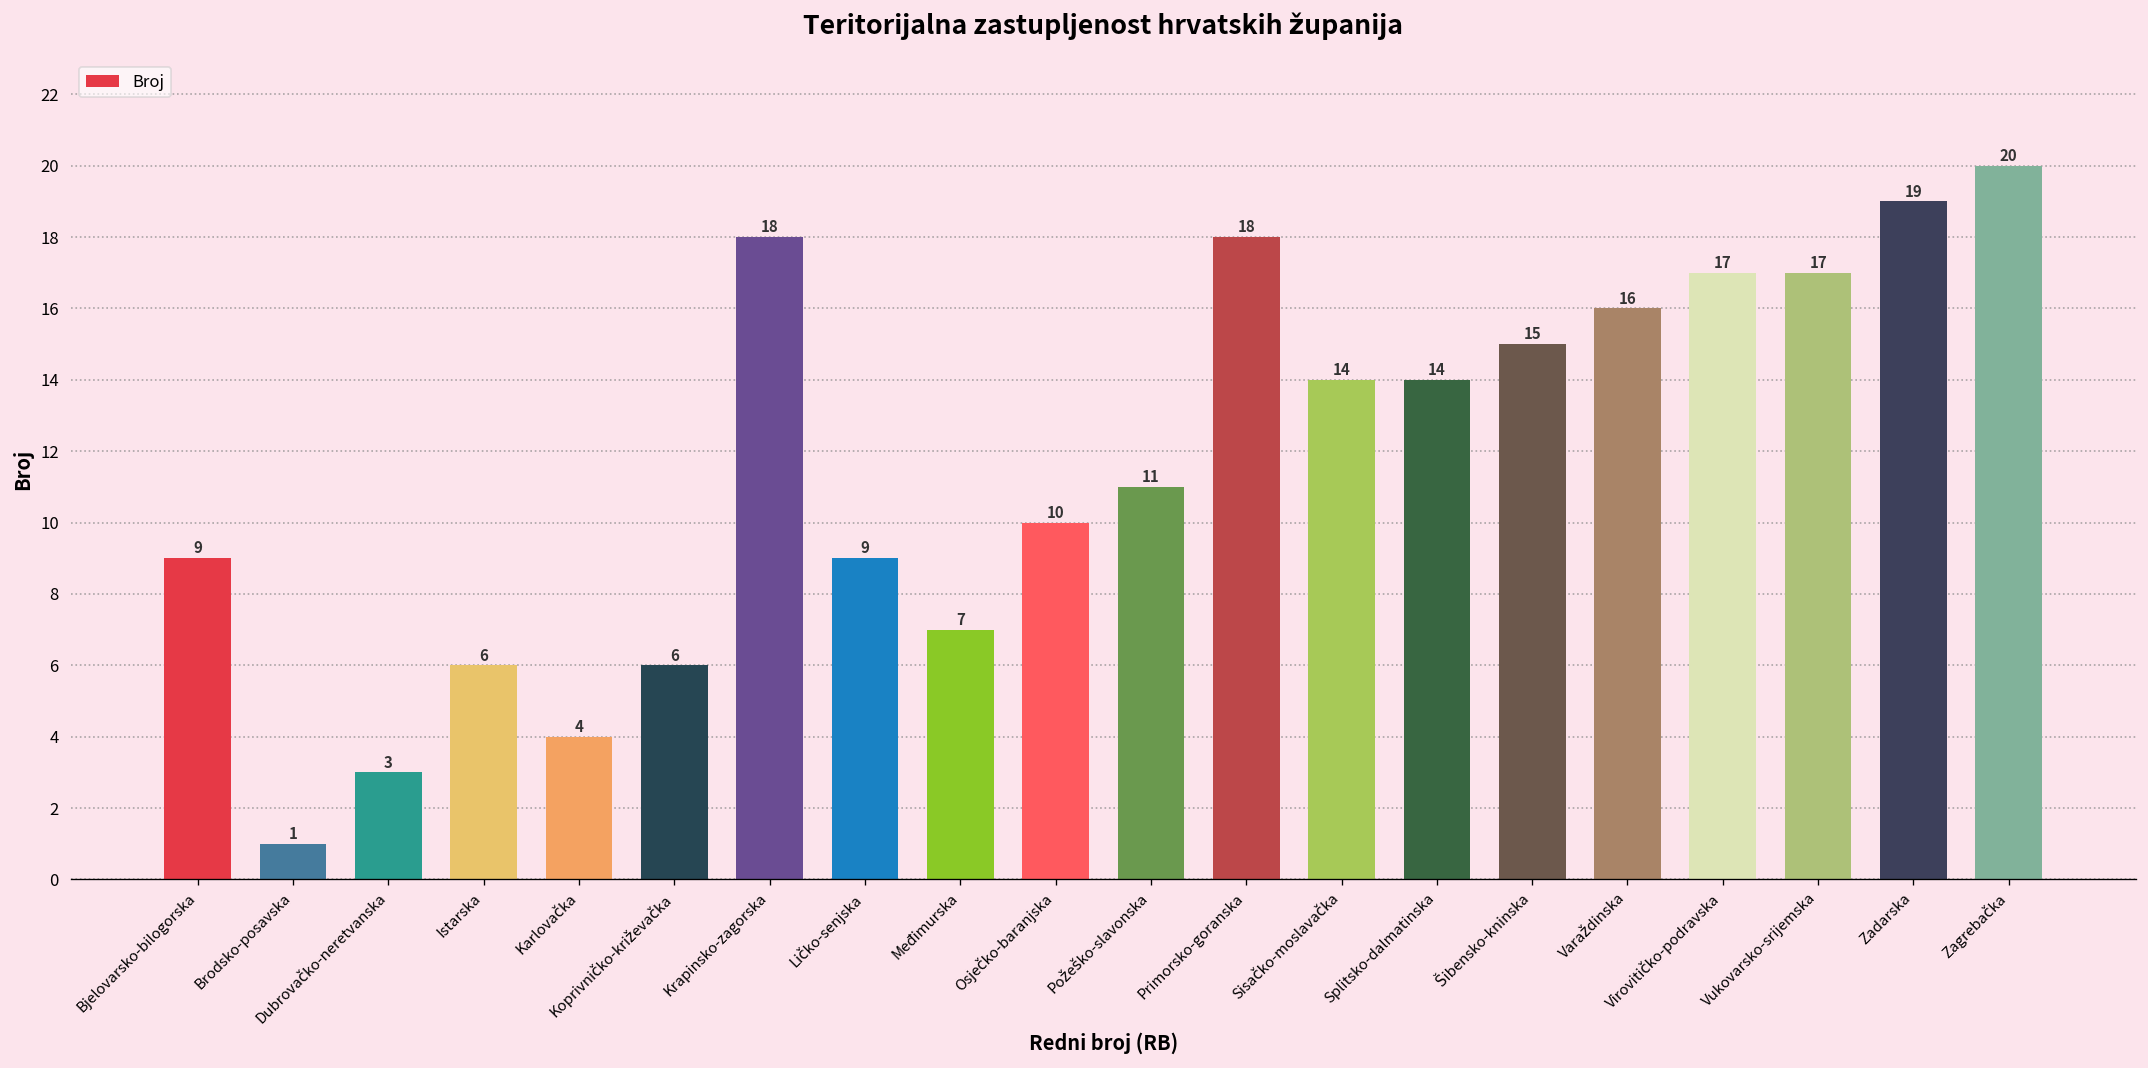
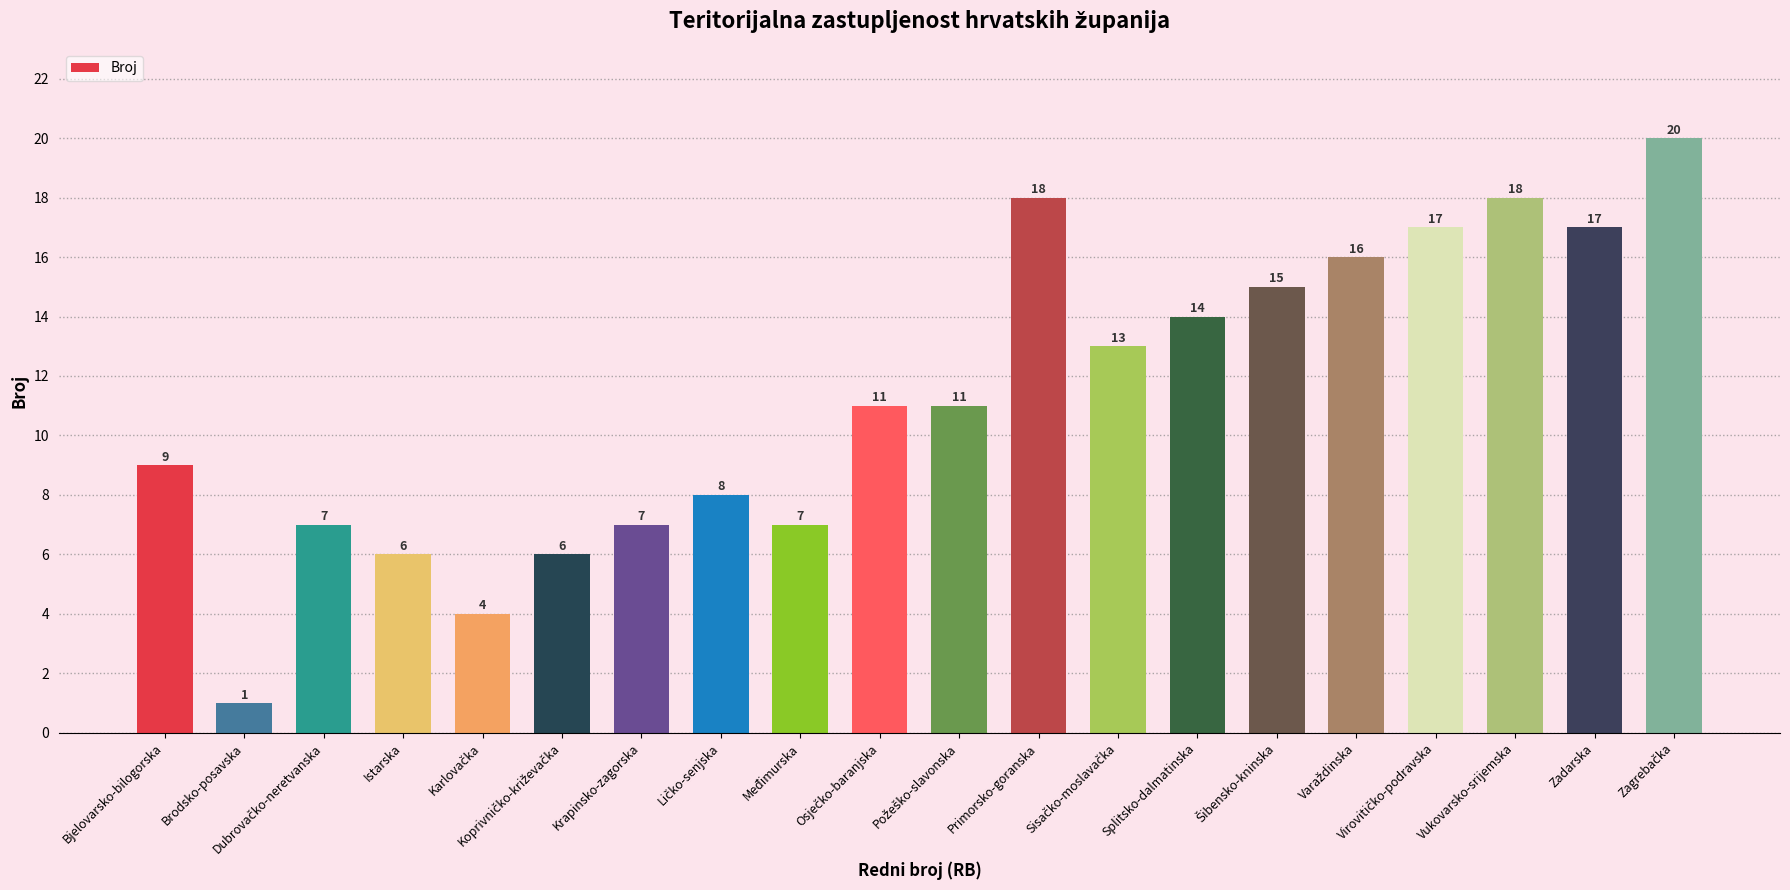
  {
    "Bjelovarsko-bilogorska": 9,
    "Brodsko-posavska": 1,
-   "Dubrovačko-neretvanska": 3,
+   "Dubrovačko-neretvanska": 7,
    "Istarska": 6,
    "Karlovačka": 4,
    "Koprivničko-križevačka": 6,
-   "Krapinsko-zagorska": 18,
-   "Ličko-senjska": 9,
+   "Krapinsko-zagorska": 7,
+   "Ličko-senjska": 8,
    "Međimurska": 7,
-   "Osječko-baranjska": 10,
+   "Osječko-baranjska": 11,
    "Požeško-slavonska": 11,
    "Primorsko-goranska": 18,
-   "Sisačko-moslavačka": 14,
+   "Sisačko-moslavačka": 13,
    "Splitsko-dalmatinska": 14,
    "Šibensko-kninska": 15,
    "Varaždinska": 16,
    "Virovitičko-podravska": 17,
-   "Vukovarsko-srijemska": 17,
-   "Zadarska": 19,
+   "Vukovarsko-srijemska": 18,
+   "Zadarska": 17,
    "Zagrebačka": 20
  }
